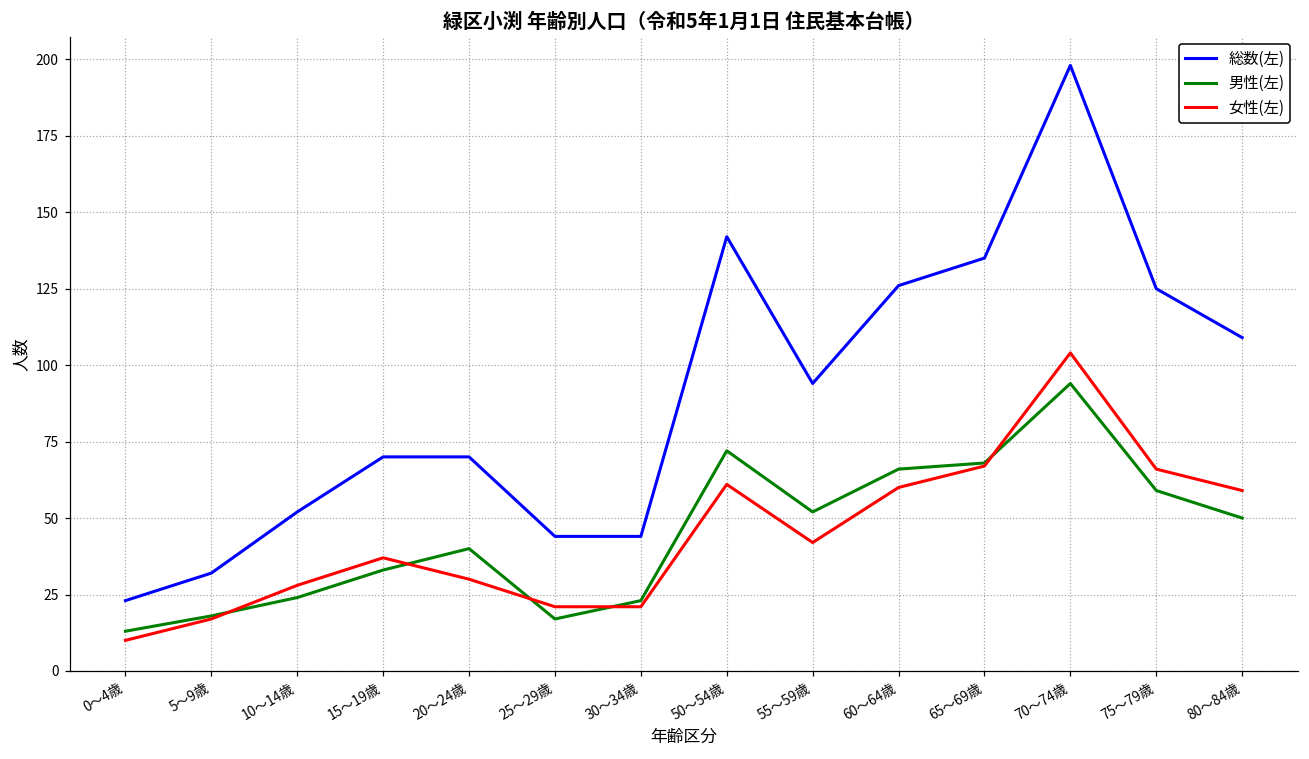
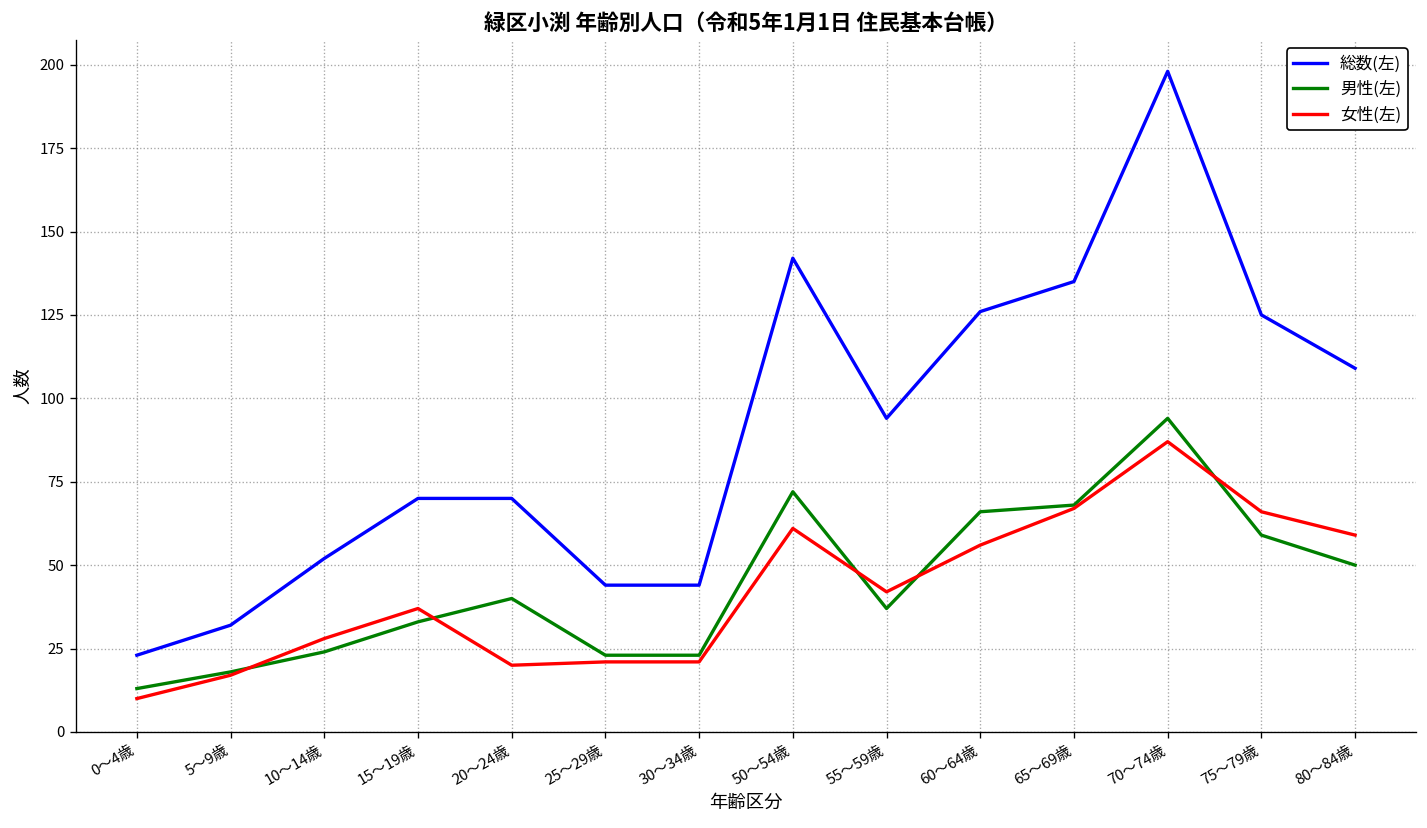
  {
    "総数(左)": {
      "0～4歳": 23,
      "5～9歳": 32,
      "10～14歳": 52,
      "15～19歳": 70,
      "20～24歳": 70,
      "25～29歳": 44,
      "30～34歳": 44,
      "50～54歳": 142,
      "55～59歳": 94,
      "60～64歳": 126,
      "65～69歳": 135,
      "70～74歳": 198,
      "75～79歳": 125,
      "80～84歳": 109
    },
    "男性(左)": {
      "0～4歳": 13,
      "5～9歳": 18,
      "10～14歳": 24,
      "15～19歳": 33,
      "20～24歳": 40,
-     "25～29歳": 17,
+     "25～29歳": 23,
      "30～34歳": 23,
      "50～54歳": 72,
-     "55～59歳": 52,
+     "55～59歳": 37,
      "60～64歳": 66,
      "65～69歳": 68,
      "70～74歳": 94,
      "75～79歳": 59,
      "80～84歳": 50
    },
    "女性(左)": {
      "0～4歳": 10,
      "5～9歳": 17,
      "10～14歳": 28,
      "15～19歳": 37,
-     "20～24歳": 30,
+     "20～24歳": 20,
      "25～29歳": 21,
      "30～34歳": 21,
      "50～54歳": 61,
      "55～59歳": 42,
-     "60～64歳": 60,
+     "60～64歳": 56,
      "65～69歳": 67,
-     "70～74歳": 104,
+     "70～74歳": 87,
      "75～79歳": 66,
      "80～84歳": 59
    }
  }
